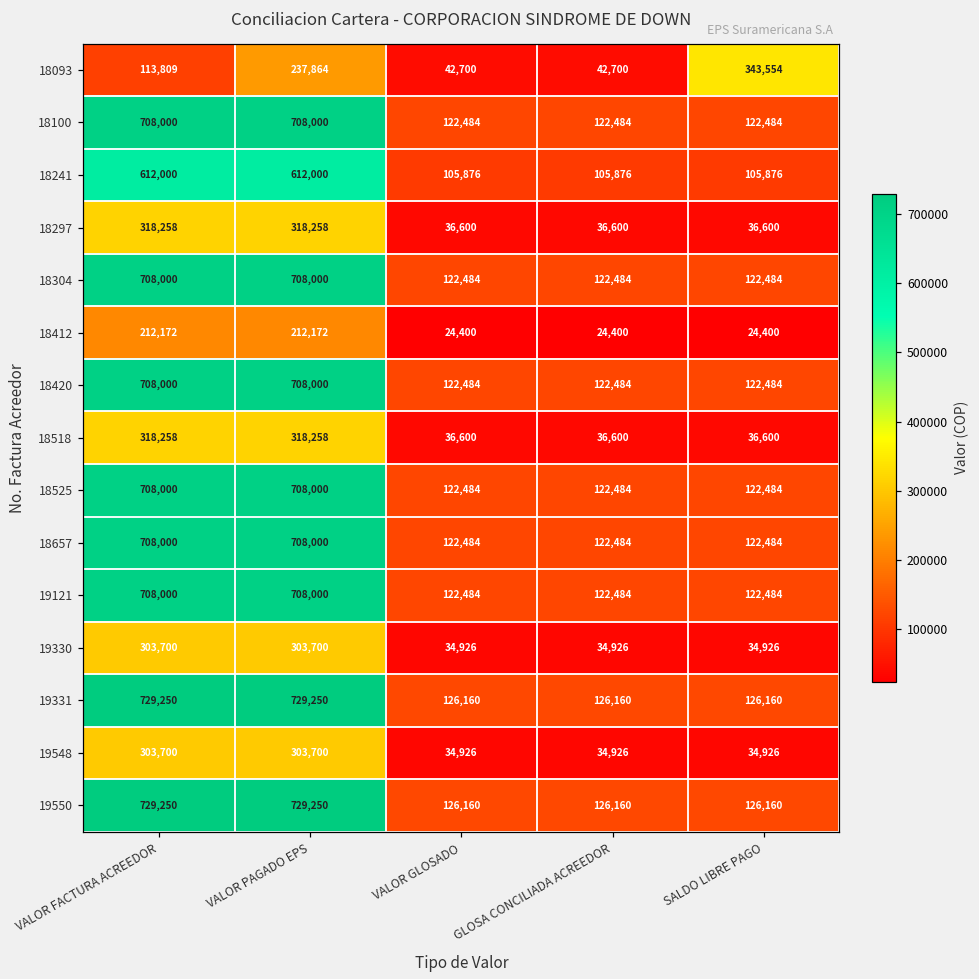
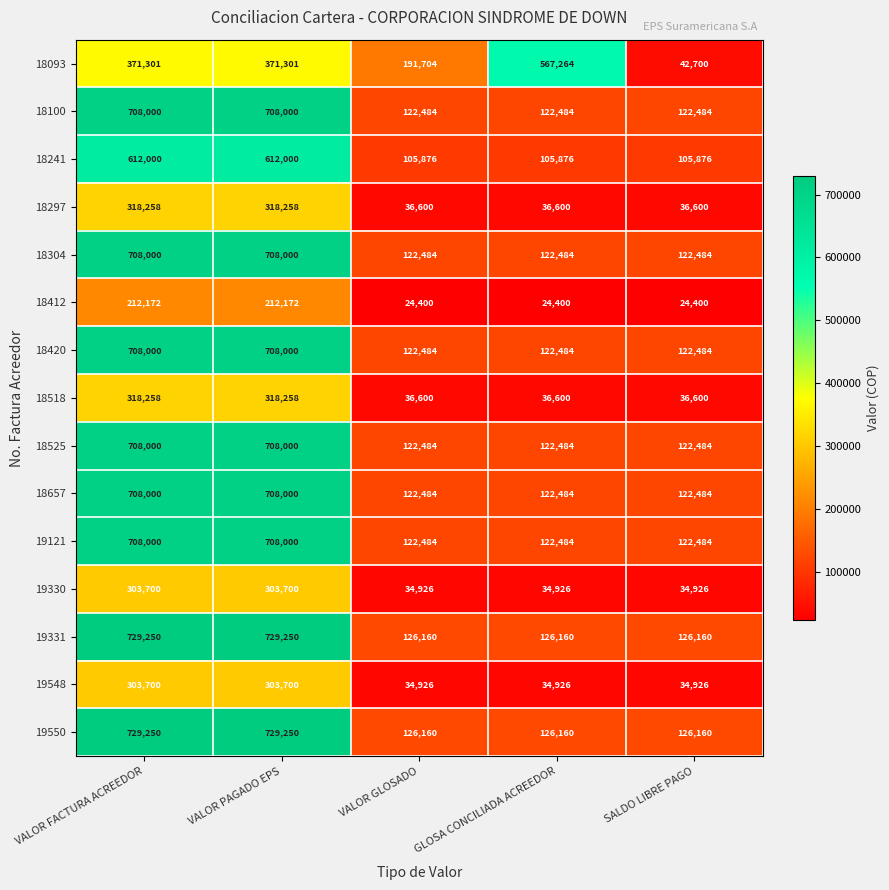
  {
    "18093": {
-     "VALOR FACTURA ACREEDOR": "113,809",
-     "VALOR PAGADO EPS": "237,864",
-     "VALOR GLOSADO": "42,700",
-     "GLOSA CONCILIADA ACREEDOR": "42,700",
-     "SALDO LIBRE PAGO": "343,554"
+     "VALOR FACTURA ACREEDOR": "371,301",
+     "VALOR PAGADO EPS": "371,301",
+     "VALOR GLOSADO": "191,704",
+     "GLOSA CONCILIADA ACREEDOR": "567,264",
+     "SALDO LIBRE PAGO": "42,700"
    },
    "18100": {
      "VALOR FACTURA ACREEDOR": "708,000",
      "VALOR PAGADO EPS": "708,000",
      "VALOR GLOSADO": "122,484",
      "GLOSA CONCILIADA ACREEDOR": "122,484",
      "SALDO LIBRE PAGO": "122,484"
    },
    "18241": {
      "VALOR FACTURA ACREEDOR": "612,000",
      "VALOR PAGADO EPS": "612,000",
      "VALOR GLOSADO": "105,876",
      "GLOSA CONCILIADA ACREEDOR": "105,876",
      "SALDO LIBRE PAGO": "105,876"
    },
    "18297": {
      "VALOR FACTURA ACREEDOR": "318,258",
      "VALOR PAGADO EPS": "318,258",
      "VALOR GLOSADO": "36,600",
      "GLOSA CONCILIADA ACREEDOR": "36,600",
      "SALDO LIBRE PAGO": "36,600"
    },
    "18304": {
      "VALOR FACTURA ACREEDOR": "708,000",
      "VALOR PAGADO EPS": "708,000",
      "VALOR GLOSADO": "122,484",
      "GLOSA CONCILIADA ACREEDOR": "122,484",
      "SALDO LIBRE PAGO": "122,484"
    },
    "18412": {
      "VALOR FACTURA ACREEDOR": "212,172",
      "VALOR PAGADO EPS": "212,172",
      "VALOR GLOSADO": "24,400",
      "GLOSA CONCILIADA ACREEDOR": "24,400",
      "SALDO LIBRE PAGO": "24,400"
    },
    "18420": {
      "VALOR FACTURA ACREEDOR": "708,000",
      "VALOR PAGADO EPS": "708,000",
      "VALOR GLOSADO": "122,484",
      "GLOSA CONCILIADA ACREEDOR": "122,484",
      "SALDO LIBRE PAGO": "122,484"
    },
    "18518": {
      "VALOR FACTURA ACREEDOR": "318,258",
      "VALOR PAGADO EPS": "318,258",
      "VALOR GLOSADO": "36,600",
      "GLOSA CONCILIADA ACREEDOR": "36,600",
      "SALDO LIBRE PAGO": "36,600"
    },
    "18525": {
      "VALOR FACTURA ACREEDOR": "708,000",
      "VALOR PAGADO EPS": "708,000",
      "VALOR GLOSADO": "122,484",
      "GLOSA CONCILIADA ACREEDOR": "122,484",
      "SALDO LIBRE PAGO": "122,484"
    },
    "18657": {
      "VALOR FACTURA ACREEDOR": "708,000",
      "VALOR PAGADO EPS": "708,000",
      "VALOR GLOSADO": "122,484",
      "GLOSA CONCILIADA ACREEDOR": "122,484",
      "SALDO LIBRE PAGO": "122,484"
    },
    "19121": {
      "VALOR FACTURA ACREEDOR": "708,000",
      "VALOR PAGADO EPS": "708,000",
      "VALOR GLOSADO": "122,484",
      "GLOSA CONCILIADA ACREEDOR": "122,484",
      "SALDO LIBRE PAGO": "122,484"
    },
    "19330": {
      "VALOR FACTURA ACREEDOR": "303,700",
      "VALOR PAGADO EPS": "303,700",
      "VALOR GLOSADO": "34,926",
      "GLOSA CONCILIADA ACREEDOR": "34,926",
      "SALDO LIBRE PAGO": "34,926"
    },
    "19331": {
      "VALOR FACTURA ACREEDOR": "729,250",
      "VALOR PAGADO EPS": "729,250",
      "VALOR GLOSADO": "126,160",
      "GLOSA CONCILIADA ACREEDOR": "126,160",
      "SALDO LIBRE PAGO": "126,160"
    },
    "19548": {
      "VALOR FACTURA ACREEDOR": "303,700",
      "VALOR PAGADO EPS": "303,700",
      "VALOR GLOSADO": "34,926",
      "GLOSA CONCILIADA ACREEDOR": "34,926",
      "SALDO LIBRE PAGO": "34,926"
    },
    "19550": {
      "VALOR FACTURA ACREEDOR": "729,250",
      "VALOR PAGADO EPS": "729,250",
      "VALOR GLOSADO": "126,160",
      "GLOSA CONCILIADA ACREEDOR": "126,160",
      "SALDO LIBRE PAGO": "126,160"
    }
  }
